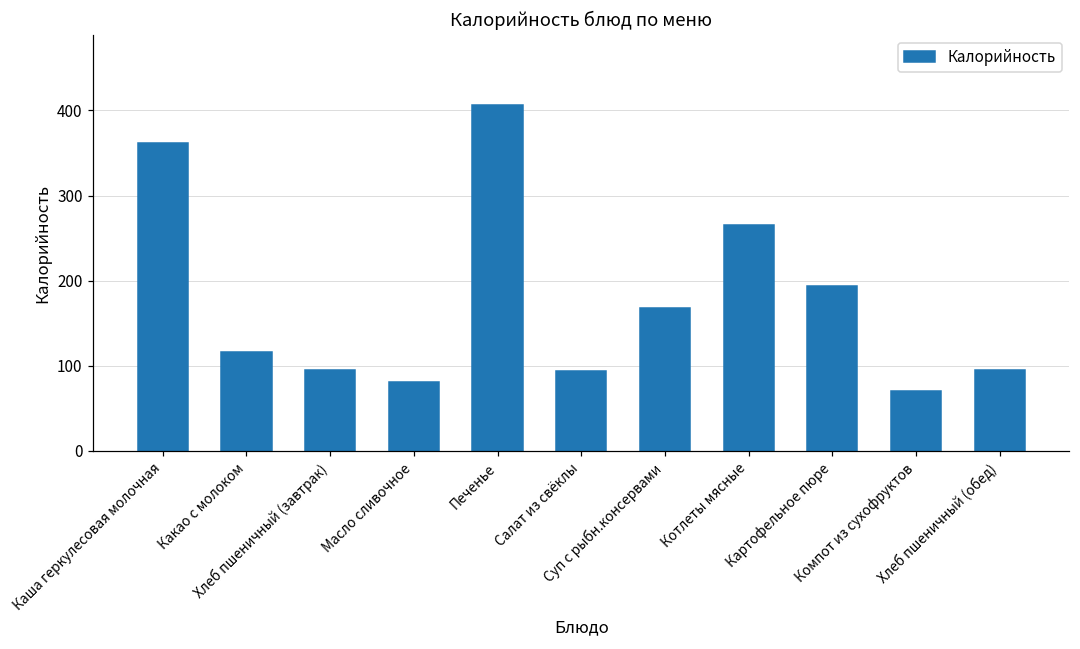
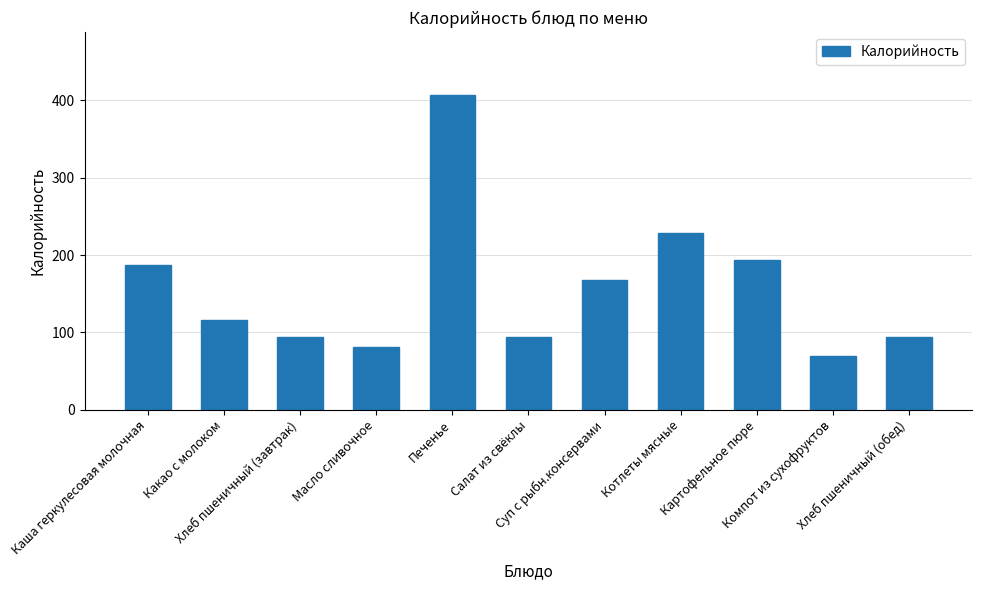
  {
-   "Каша геркулесовая молочная": 360,
+   "Каша геркулесовая молочная": 190,
    "Какао с молоком": 120,
    "Хлеб пшеничный (завтрак)": 90,
    "Масло сливочное": 80,
    "Печенье": 410,
    "Салат из свёклы": 90,
    "Суп с рыбн.консервами": 170,
-   "Котлеты мясные": 260,
+   "Котлеты мясные": 230,
    "Картофельное пюре": 190,
    "Компот из сухофруктов": 70,
    "Хлеб пшеничный (обед)": 90
  }
